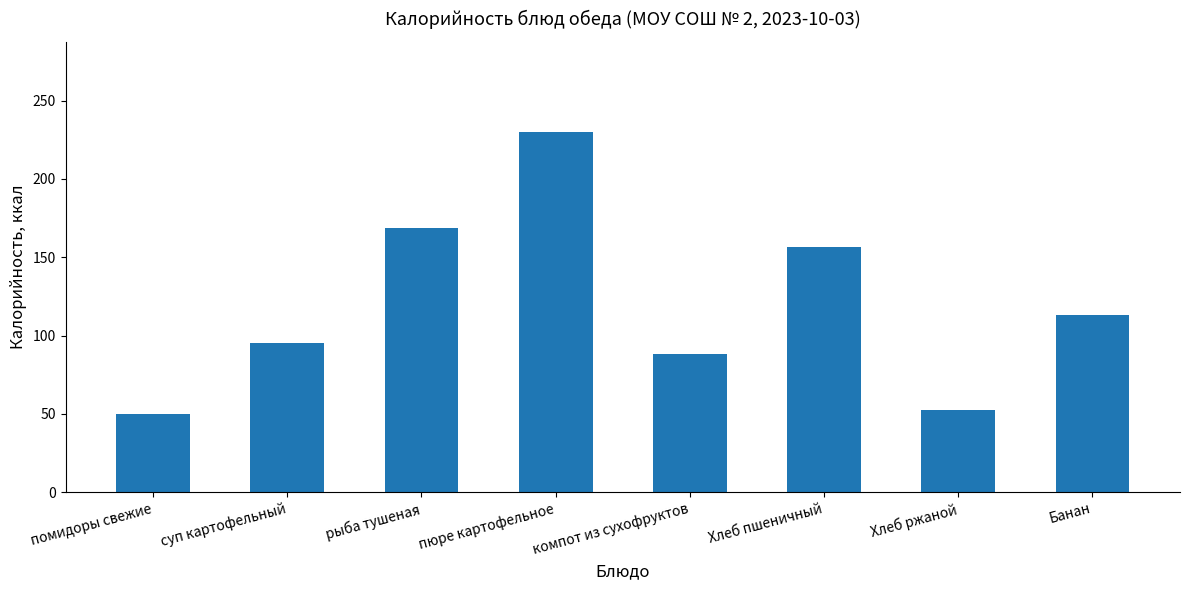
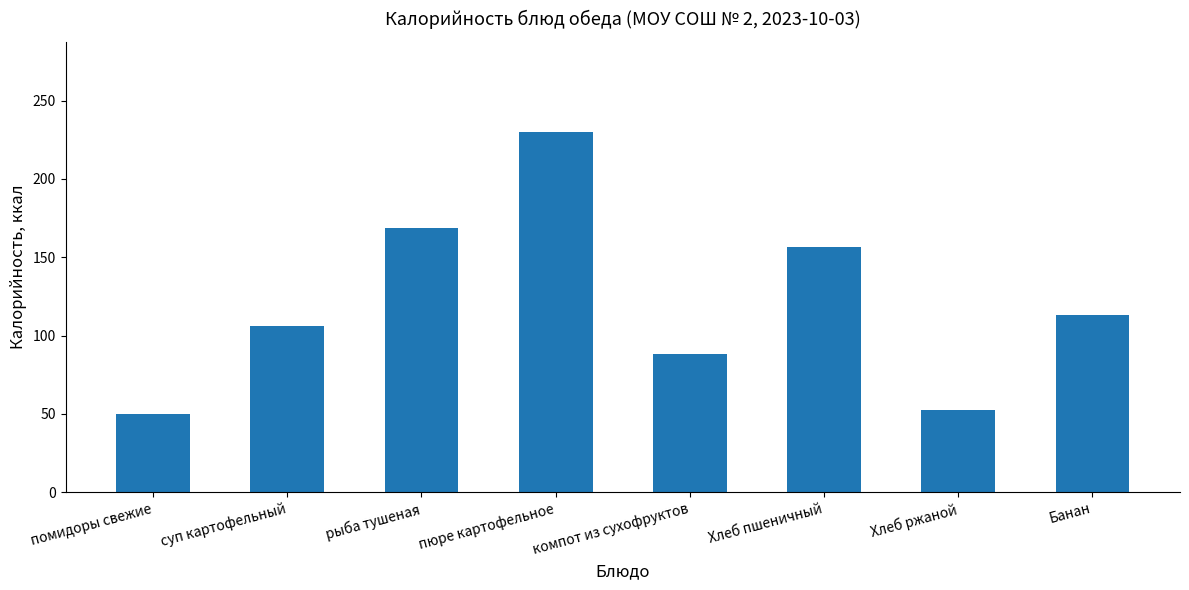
  {
    "помидоры свежие": 50,
-   "суп картофельный": 95,
+   "суп картофельный": 106,
    "рыба тушеная": 169,
    "пюре картофельное": 230,
    "компот из сухофруктов": 88,
    "Хлеб пшеничный": 157,
    "Хлеб ржаной": 52,
    "Банан": 113
  }
